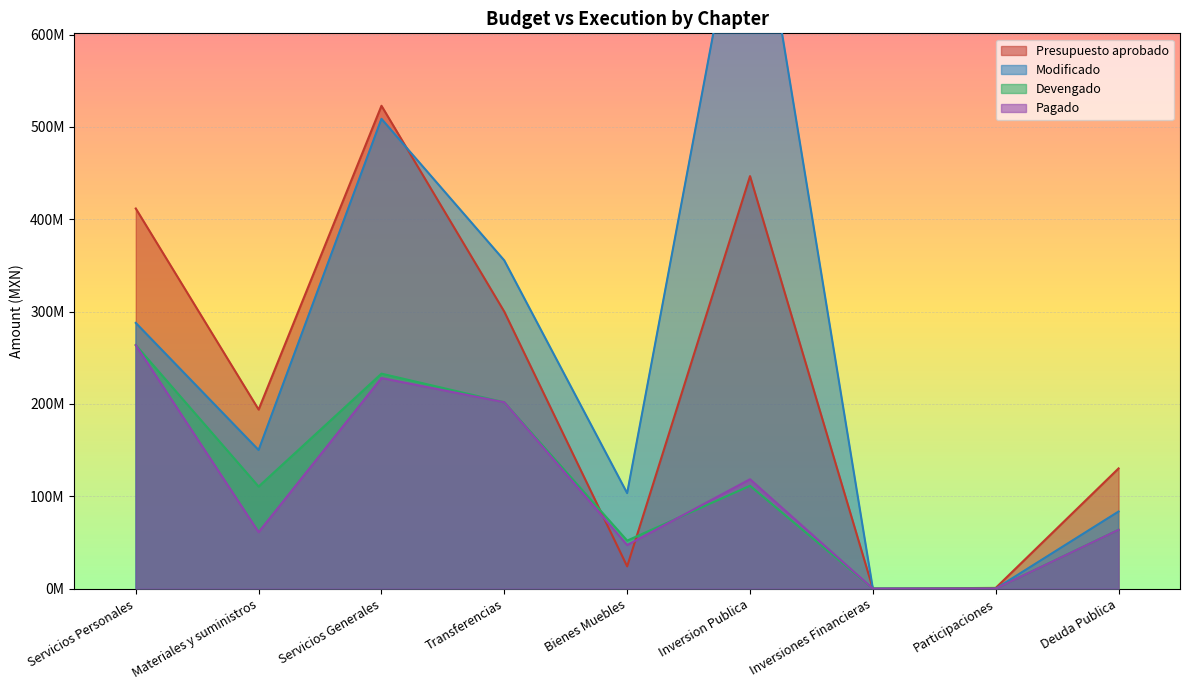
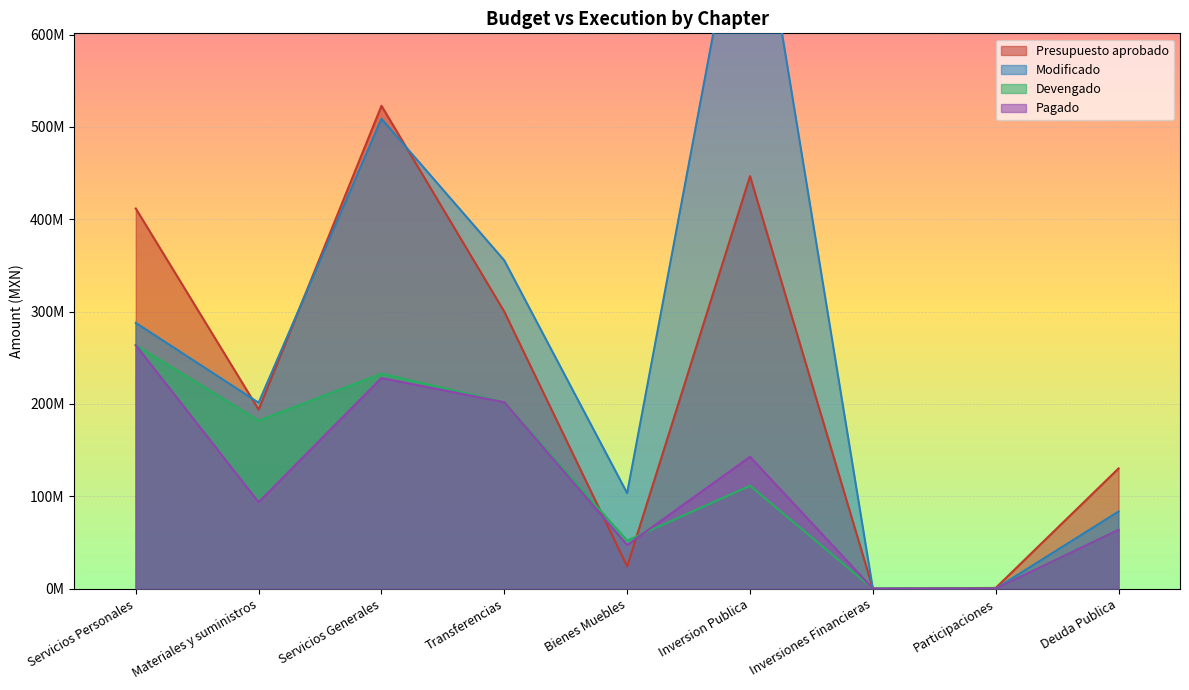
  {
    "Presupuesto aprobado": {
      "Servicios Personales": 410000000,
      "Materiales y suministros": 190000000,
      "Servicios Generales": 520000000,
      "Transferencias": 300000000,
      "Bienes Muebles": 20000000,
      "Inversion Publica": 450000000,
      "Deuda Publica": 130000000
    },
    "Modificado": {
      "Servicios Personales": 290000000,
-     "Materiales y suministros": 150000000,
+     "Materiales y suministros": 200000000,
      "Servicios Generales": 510000000,
      "Transferencias": 360000000,
      "Bienes Muebles": 100000000,
      "Deuda Publica": 80000000
    },
    "Devengado": {
-     "Materiales y suministros": 110000000,
+     "Materiales y suministros": 180000000,
      "Servicios Generales": 230000000,
      "Bienes Muebles": 50000000,
      "Inversion Publica": 110000000
    },
    "Pagado": {
-     "Materiales y suministros": 60000000,
+     "Materiales y suministros": 90000000,
      "Servicios Generales": 230000000,
      "Bienes Muebles": 50000000,
-     "Inversion Publica": 120000000
+     "Inversion Publica": 140000000
    }
  }
